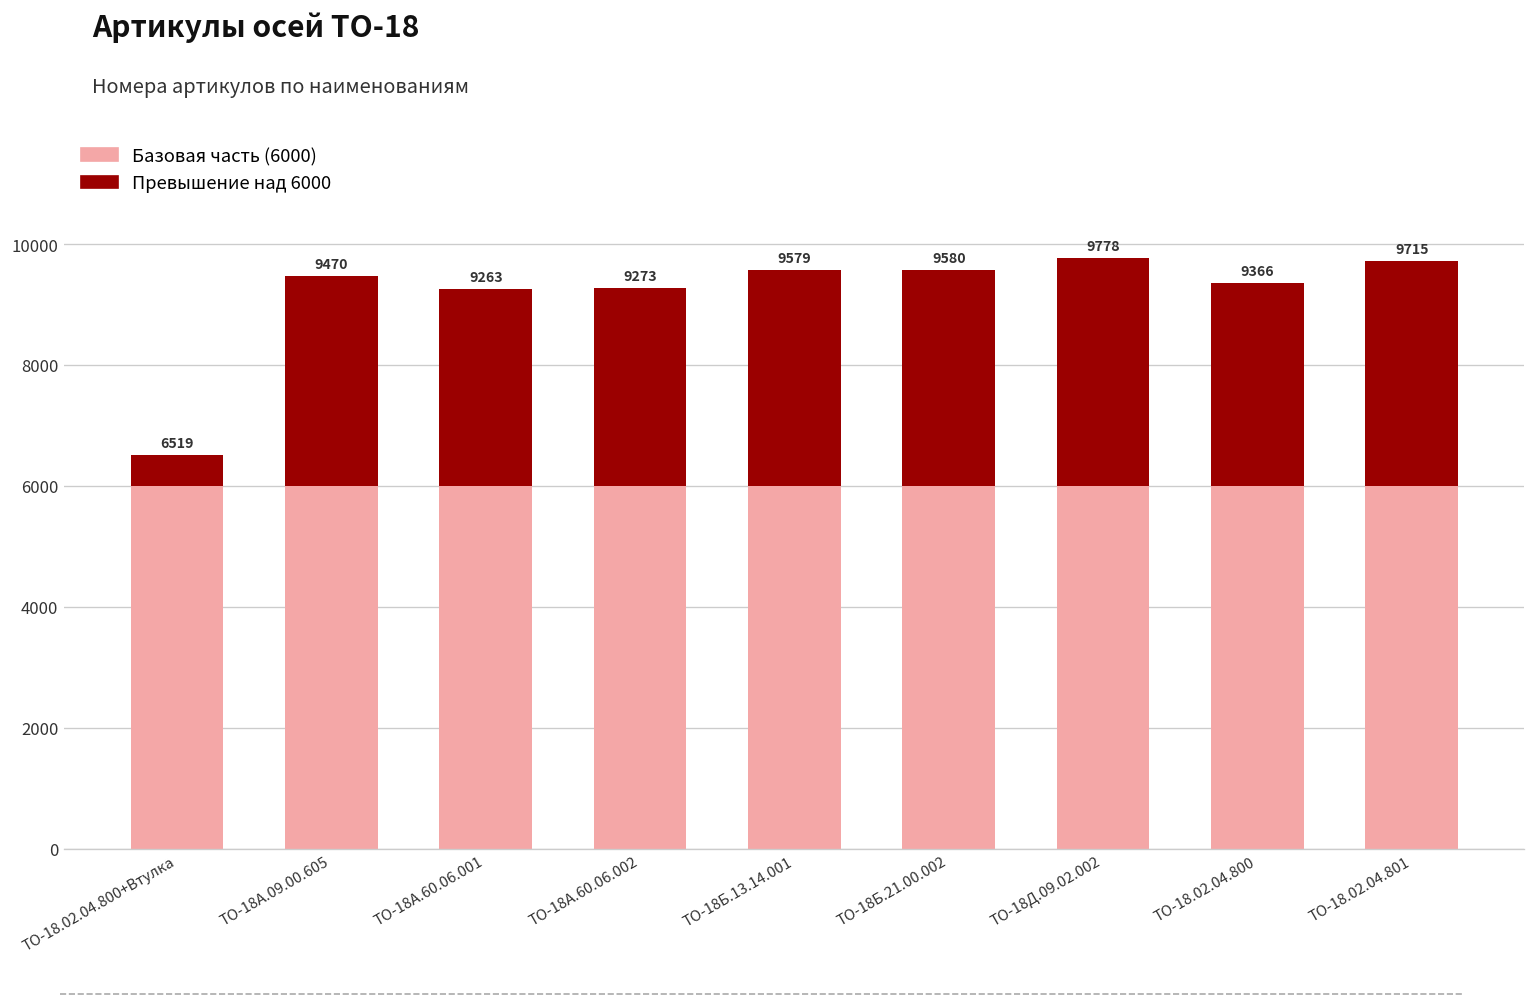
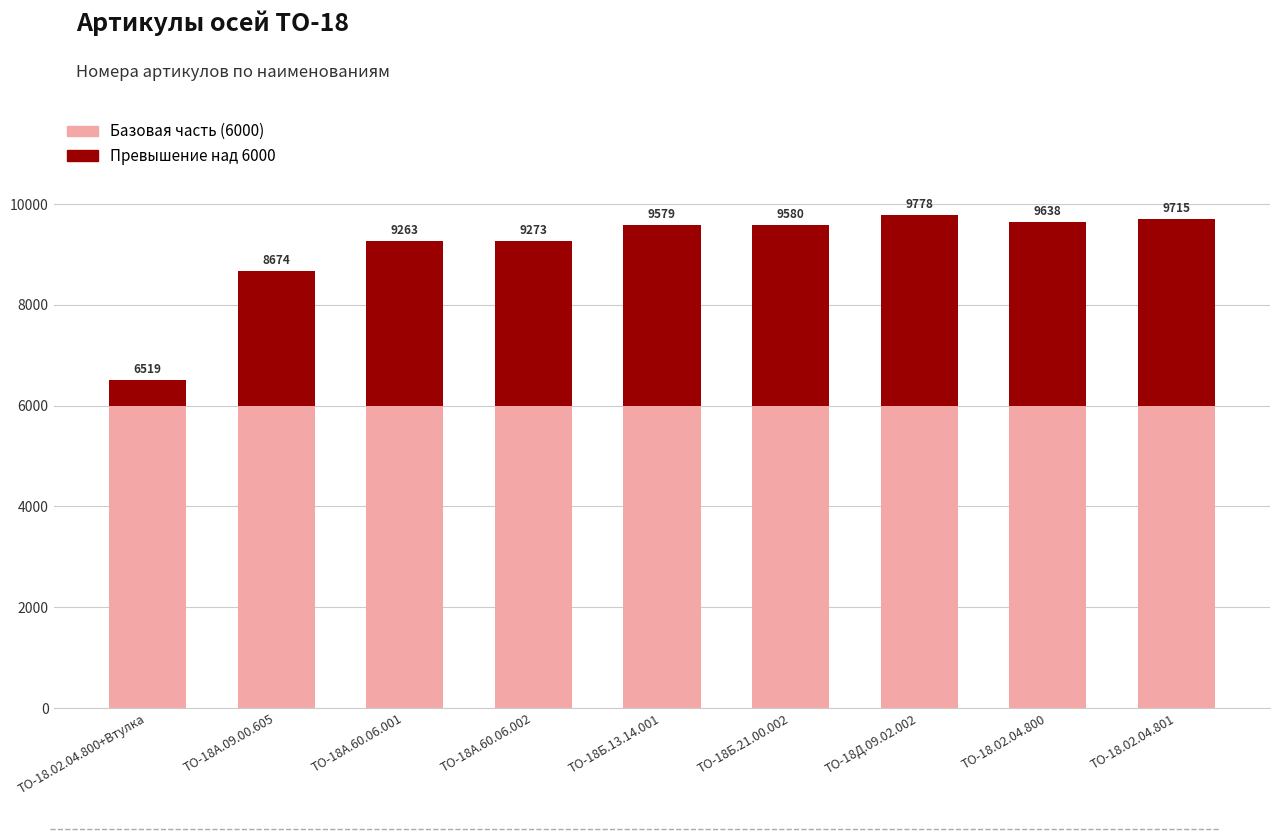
  {
    "Базовая часть (6000)": {
      "ТО-18.02.04.800+Втулка": 6000,
      "ТО-18А.09.00.605": 6000,
      "ТО-18А.60.06.001": 6000,
      "ТО-18А.60.06.002": 6000,
      "ТО-18Б.13.14.001": 6000,
      "ТО-18Б.21.00.002": 6000,
      "ТО-18Д.09.02.002": 6000,
      "ТО-18.02.04.800": 6000,
      "ТО-18.02.04.801": 6000
    },
    "Превышение над 6000": {
-     "ТО-18А.09.00.605": 9470,
-     "ТО-18.02.04.800": 9366
+     "ТО-18А.09.00.605": 8674,
+     "ТО-18.02.04.800": 9638
    }
  }
